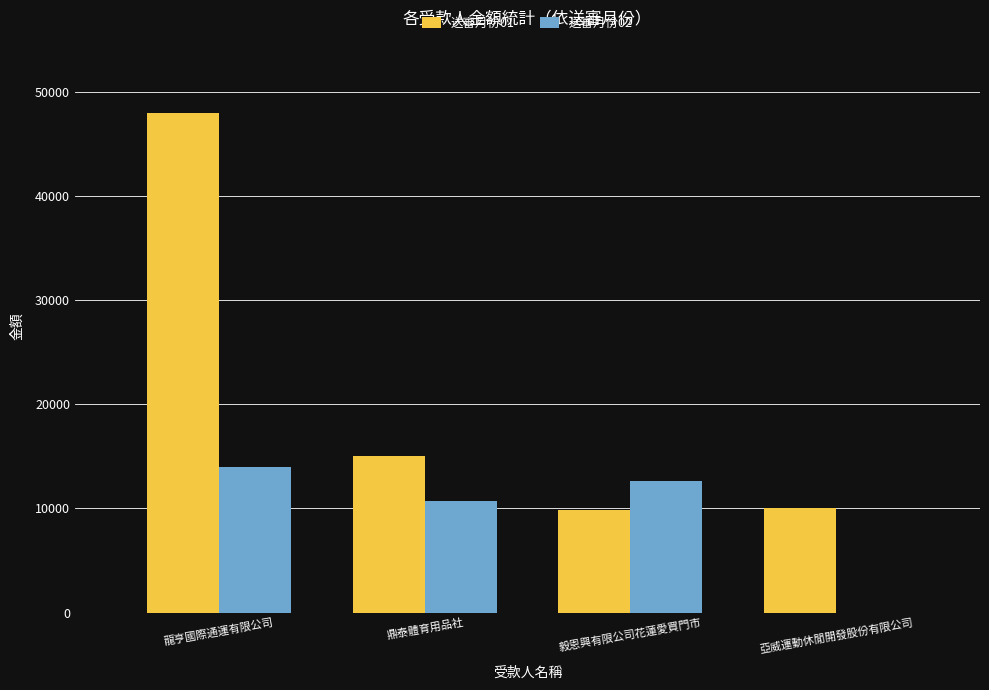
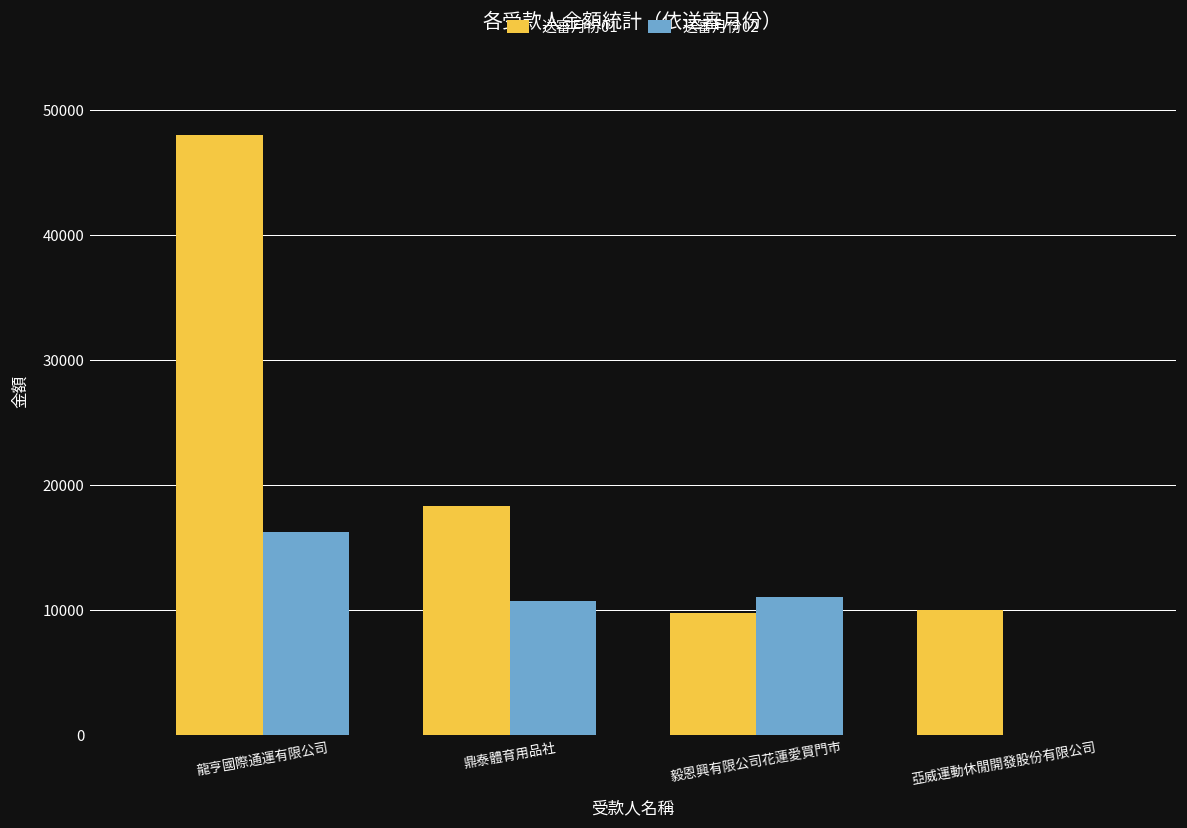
  {
    "送審月份01": {
      "龍亨國際通運有限公司": 48000,
-     "鼎泰體育用品社": 15000,
+     "鼎泰體育用品社": 18400,
      "毅恩興有限公司花蓮愛買門市": 9800,
      "亞威運動休閒開發股份有限公司": 10000
    },
    "送審月份02": {
-     "龍亨國際通運有限公司": 14000,
+     "龍亨國際通運有限公司": 16200,
      "鼎泰體育用品社": 10700,
-     "毅恩興有限公司花蓮愛買門市": 12600,
+     "毅恩興有限公司花蓮愛買門市": 11000,
      "亞威運動休閒開發股份有限公司": 0
    }
  }
